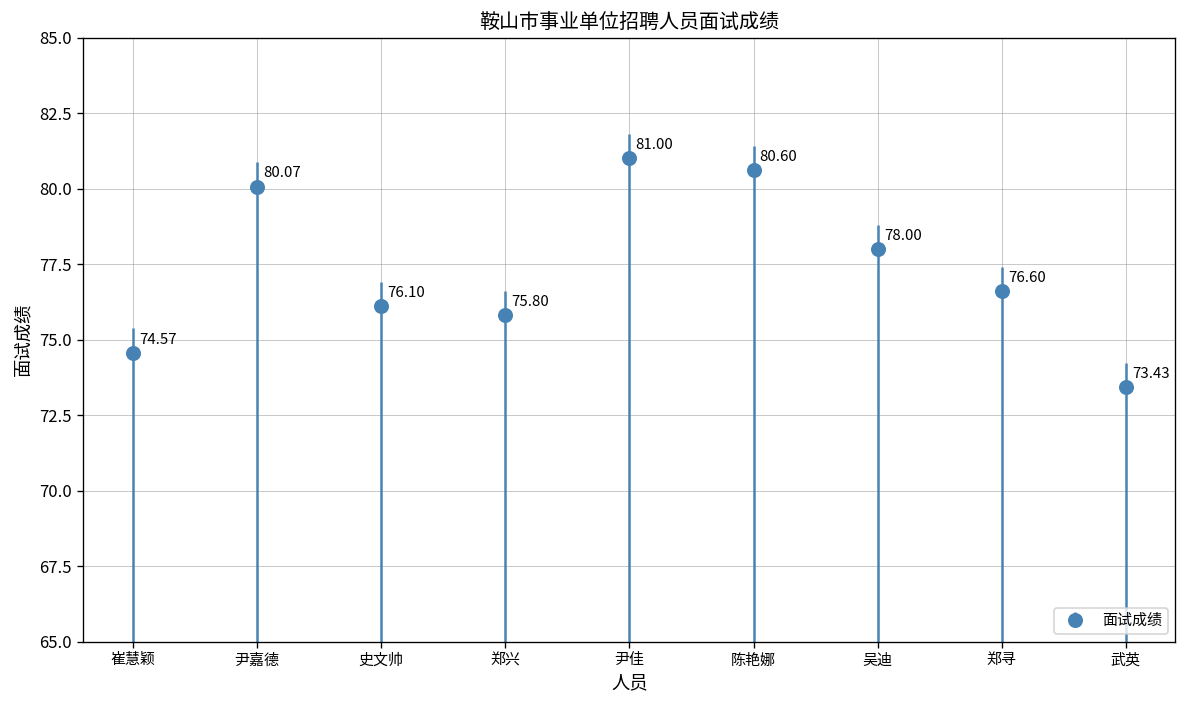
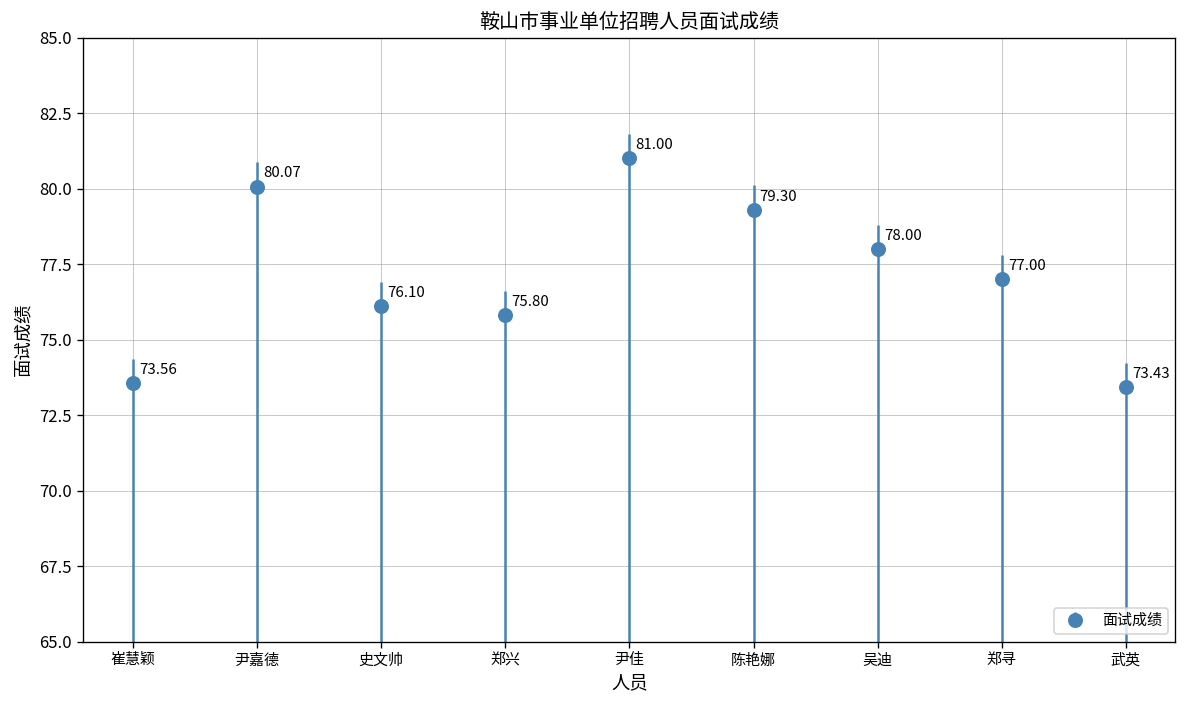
  {
-   "崔慧颖": 74.57,
+   "崔慧颖": 73.56,
    "尹嘉德": 80.07,
    "史文帅": 76.10,
    "郑兴": 75.80,
    "尹佳": 81.00,
-   "陈艳娜": 80.60,
+   "陈艳娜": 79.30,
    "吴迪": 78.00,
-   "郑寻": 76.60,
+   "郑寻": 77.00,
    "武英": 73.43
  }
